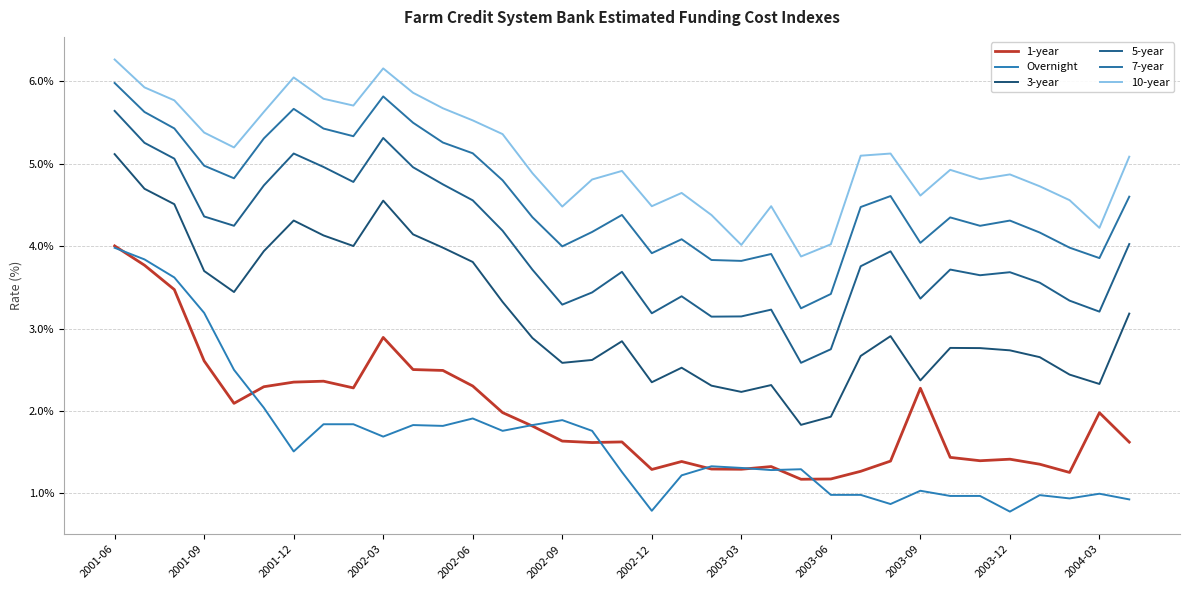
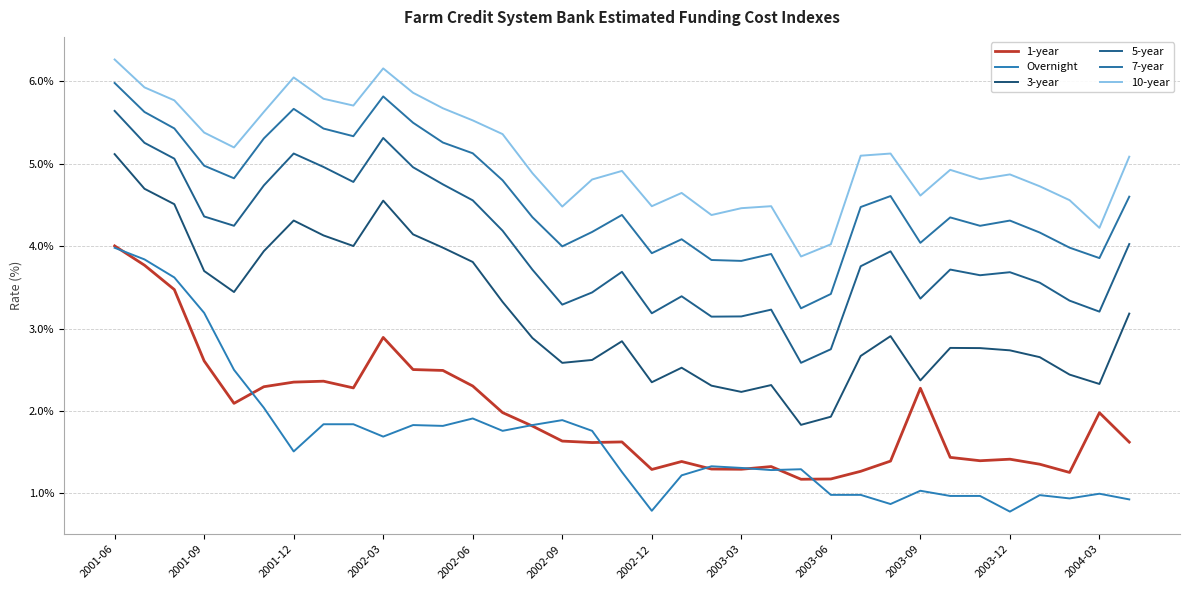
  {
    "1-year": {
      "2001-09": "2.6%",
      "2001-12": "2.4%",
      "2002-03": "2.9%",
      "2002-06": "2.3%",
      "2002-09": "1.6%",
      "2002-12": "1.3%",
      "2003-06": "1.2%",
      "2003-09": "2.3%",
      "2003-12": "1.4%",
      "2004-03": "2.0%"
    },
    "10-year": {
      "2001-06": "6.3%",
      "2001-09": "5.4%",
      "2001-12": "6.0%",
      "2002-03": "6.2%",
      "2002-06": "5.5%",
      "2002-09": "4.5%",
      "2002-12": "4.5%",
-     "2003-03": "4.0%",
+     "2003-03": "4.5%",
      "2003-06": "4.0%",
      "2003-09": "4.6%",
      "2003-12": "4.9%",
      "2004-03": "4.2%"
    }
  }
